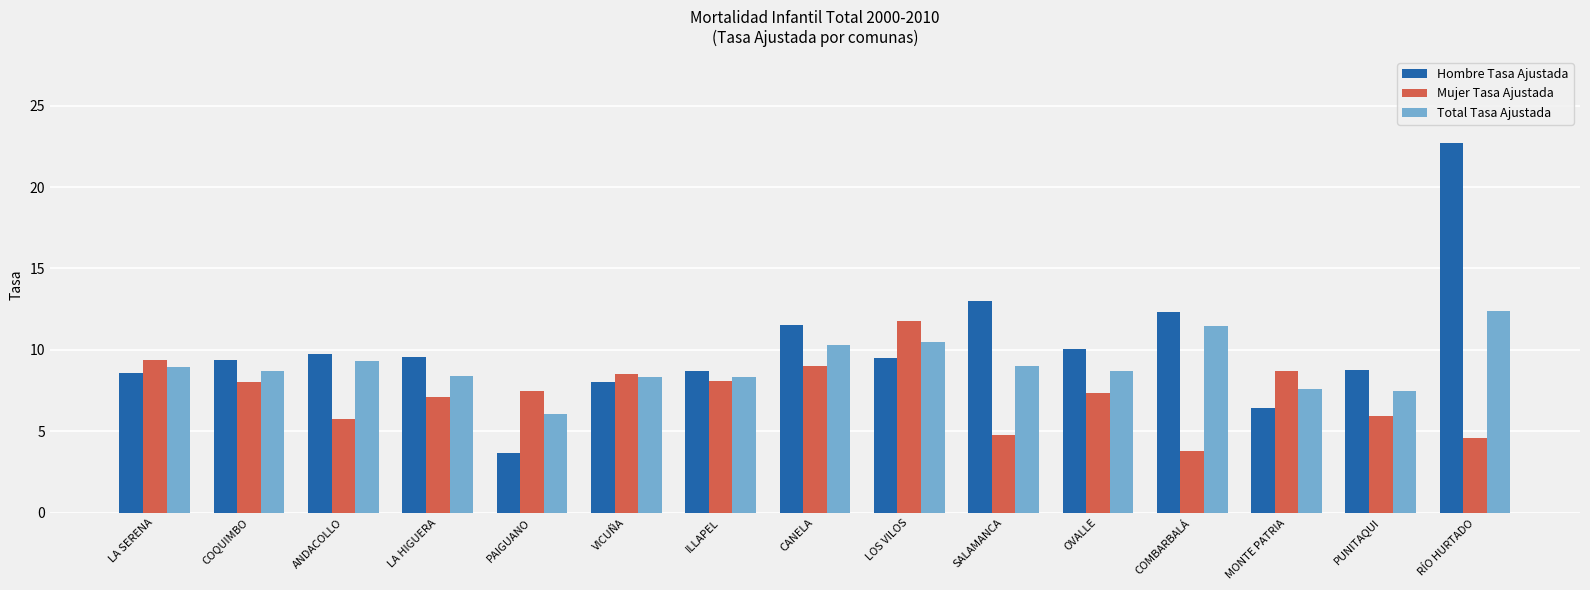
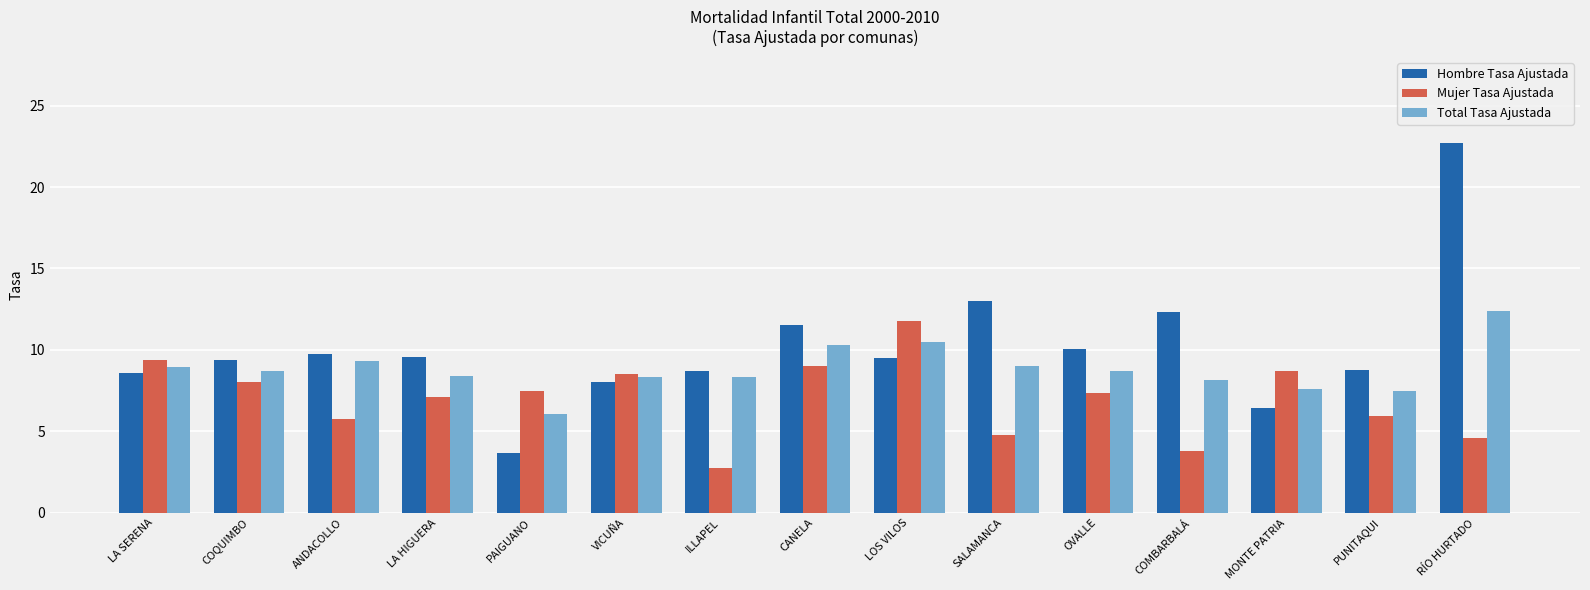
  {
    "Hombre Tasa Ajustada": {
      "LA SERENA": 8.6,
      "COQUIMBO": 9.4,
      "ANDACOLLO": 9.8,
      "LA HIGUERA": 9.5,
      "PAIGUANO": 3.7,
      "VICUÑA": 8.0,
      "ILLAPEL": 8.7,
      "CANELA": 11.6,
      "LOS VILOS": 9.5,
      "SALAMANCA": 13.0,
      "OVALLE": 10.1,
      "COMBARBALÁ": 12.3,
      "MONTE PATRIA": 6.4,
      "PUNITAQUI": 8.8,
      "RÍO HURTADO": 22.7
    },
    "Mujer Tasa Ajustada": {
      "LA SERENA": 9.4,
      "COQUIMBO": 8.0,
      "ANDACOLLO": 5.8,
      "LA HIGUERA": 7.1,
      "PAIGUANO": 7.5,
      "VICUÑA": 8.5,
-     "ILLAPEL": 8.1,
+     "ILLAPEL": 2.8,
      "CANELA": 9.0,
      "LOS VILOS": 11.8,
      "SALAMANCA": 4.8,
      "OVALLE": 7.3,
      "COMBARBALÁ": 3.8,
      "MONTE PATRIA": 8.7,
      "PUNITAQUI": 5.9,
      "RÍO HURTADO": 4.6
    },
    "Total Tasa Ajustada": {
      "LA SERENA": 9.0,
      "COQUIMBO": 8.7,
      "ANDACOLLO": 9.3,
      "LA HIGUERA": 8.4,
      "PAIGUANO": 6.1,
      "VICUÑA": 8.3,
      "ILLAPEL": 8.3,
      "CANELA": 10.3,
      "LOS VILOS": 10.5,
      "SALAMANCA": 9.0,
      "OVALLE": 8.7,
-     "COMBARBALÁ": 11.5,
+     "COMBARBALÁ": 8.1,
      "MONTE PATRIA": 7.6,
      "PUNITAQUI": 7.5,
      "RÍO HURTADO": 12.4
    }
  }
